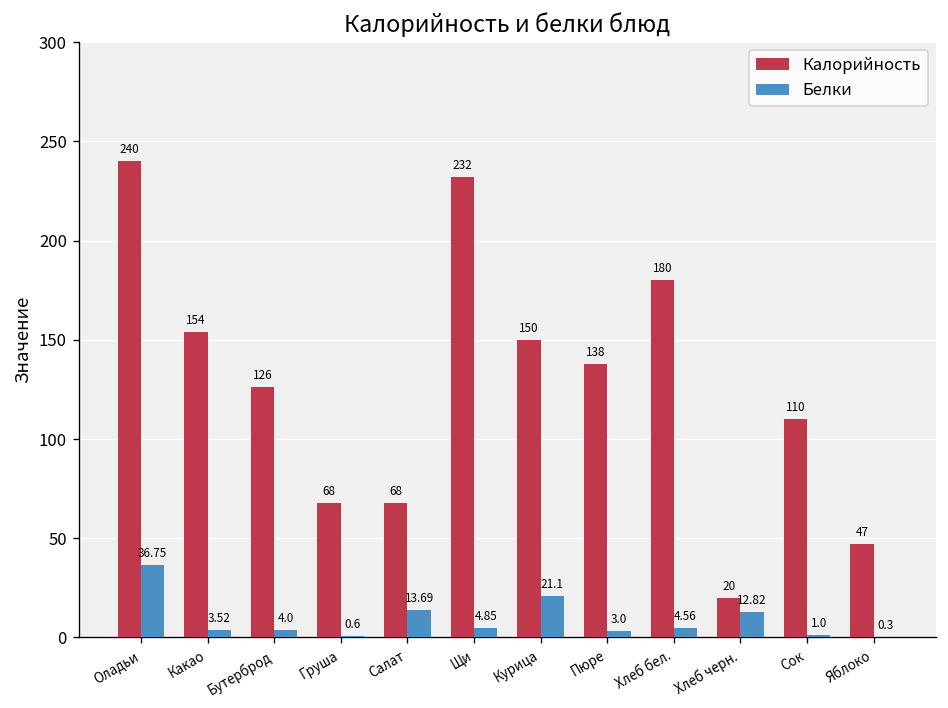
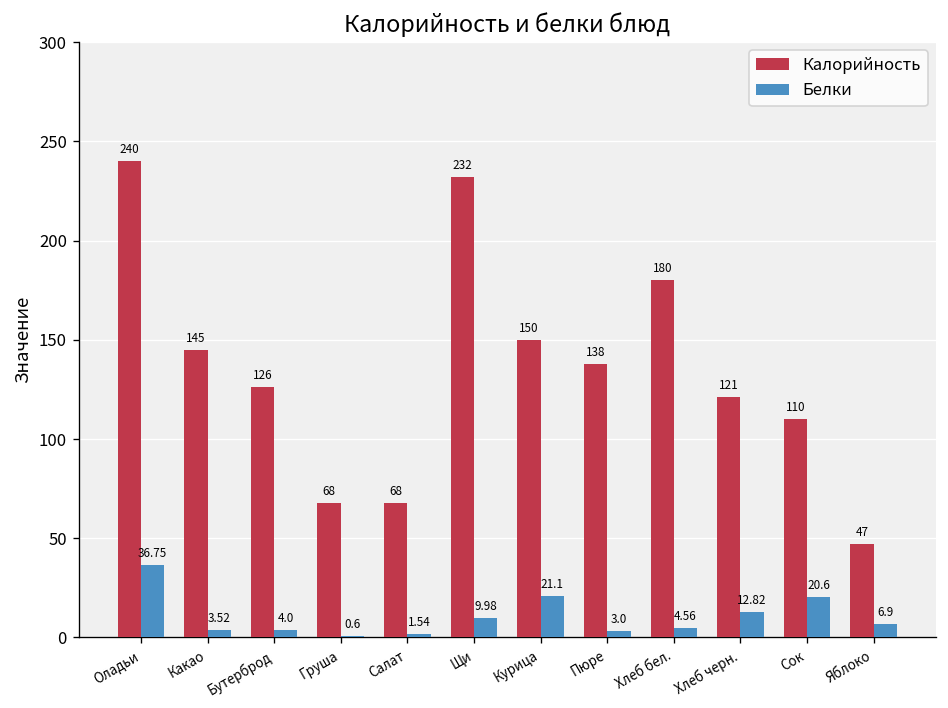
  {
    "Калорийность": {
      "Оладьи": 240,
-     "Какао": 154,
+     "Какао": 145,
      "Бутерброд": 126,
      "Груша": 68,
      "Салат": 68,
      "Щи": 232,
      "Курица": 150,
      "Пюре": 138,
      "Хлеб бел.": 180,
-     "Хлеб черн.": 20,
+     "Хлеб черн.": 121,
      "Сок": 110,
      "Яблоко": 47
    },
    "Белки": {
      "Оладьи": 36.75,
      "Какао": 3.52,
      "Бутерброд": 4.0,
      "Груша": 0.6,
-     "Салат": 13.69,
-     "Щи": 4.85,
+     "Салат": 1.54,
+     "Щи": 9.98,
      "Курица": 21.1,
      "Пюре": 3.0,
      "Хлеб бел.": 4.56,
      "Хлеб черн.": 12.82,
-     "Сок": 1.0,
-     "Яблоко": 0.3
+     "Сок": 20.6,
+     "Яблоко": 6.9
    }
  }
